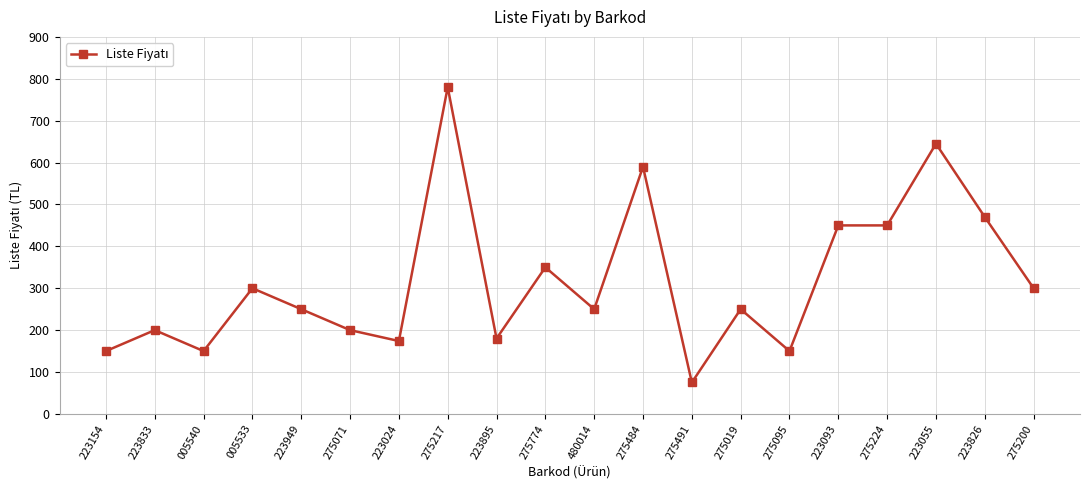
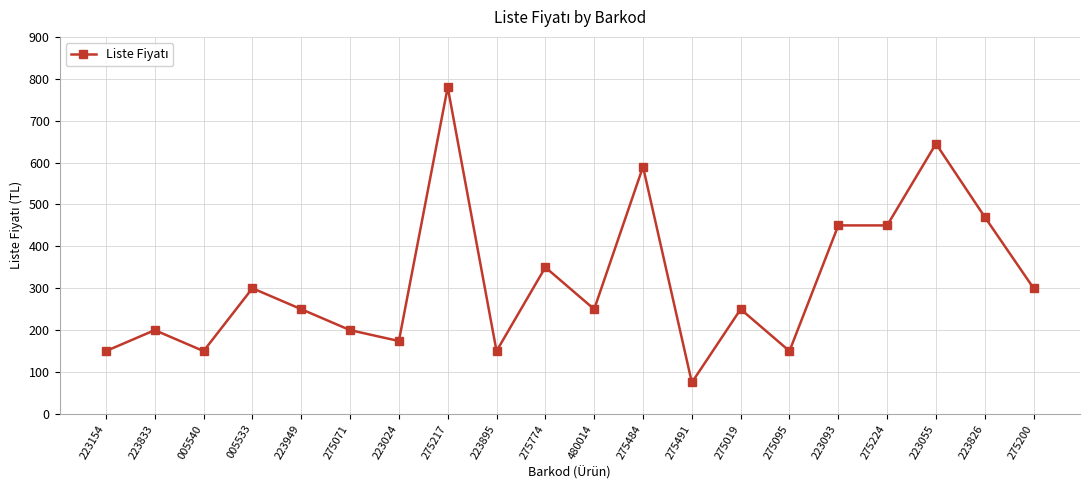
  {
    "223154": 150,
    "223833": 200,
    "005540": 150,
    "005533": 300,
    "223949": 250,
    "275071": 200,
    "223024": 170,
    "275217": 780,
-   "223895": 180,
+   "223895": 150,
    "275774": 350,
    "480014": 250,
    "275484": 590,
    "275491": 80,
    "275019": 250,
    "275095": 150,
    "223093": 450,
    "275224": 450,
    "223055": 650,
    "223826": 470,
    "275200": 300
  }
